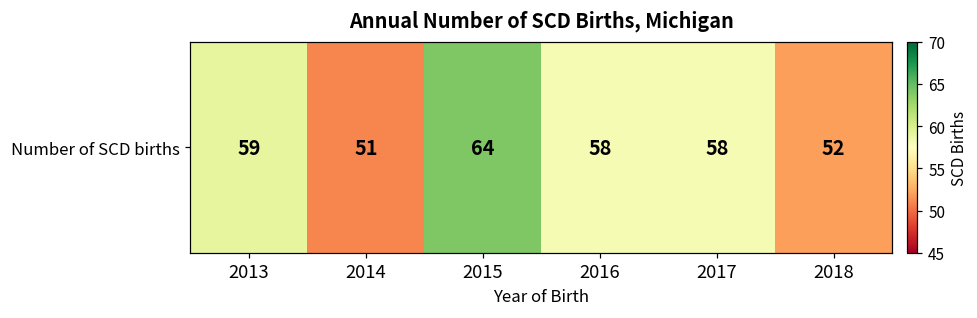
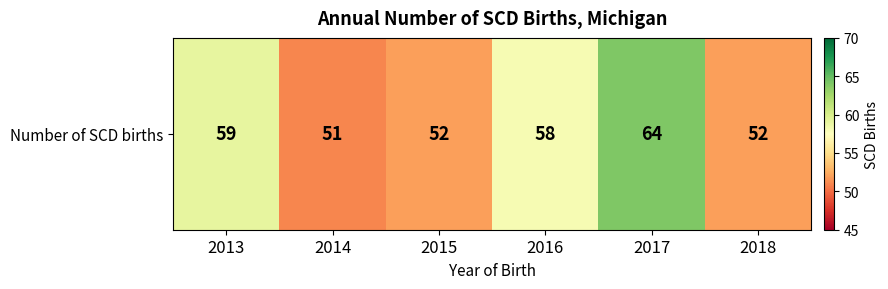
  {
    "Number of SCD births": {
      "2013": 59,
      "2014": 51,
-     "2015": 64,
+     "2015": 52,
      "2016": 58,
-     "2017": 58,
+     "2017": 64,
      "2018": 52
    }
  }
